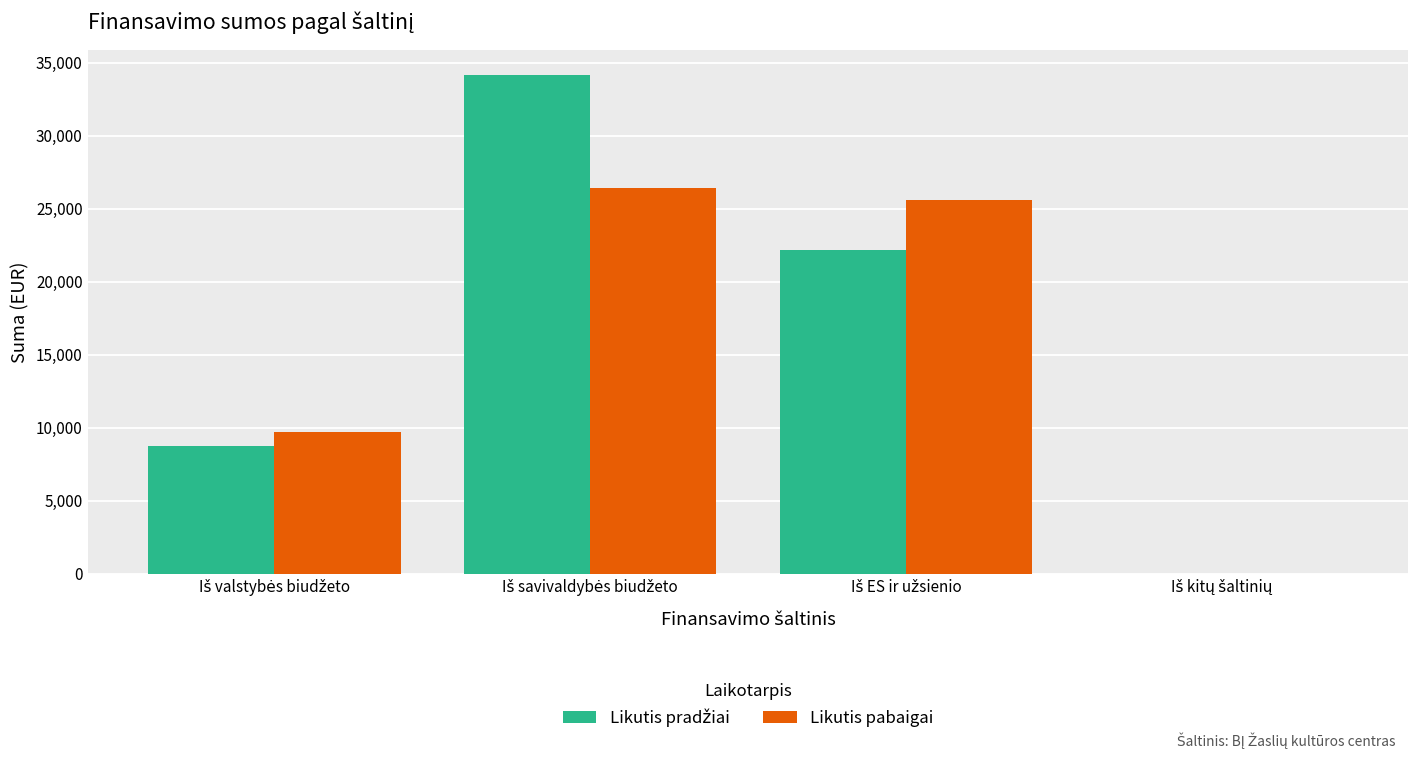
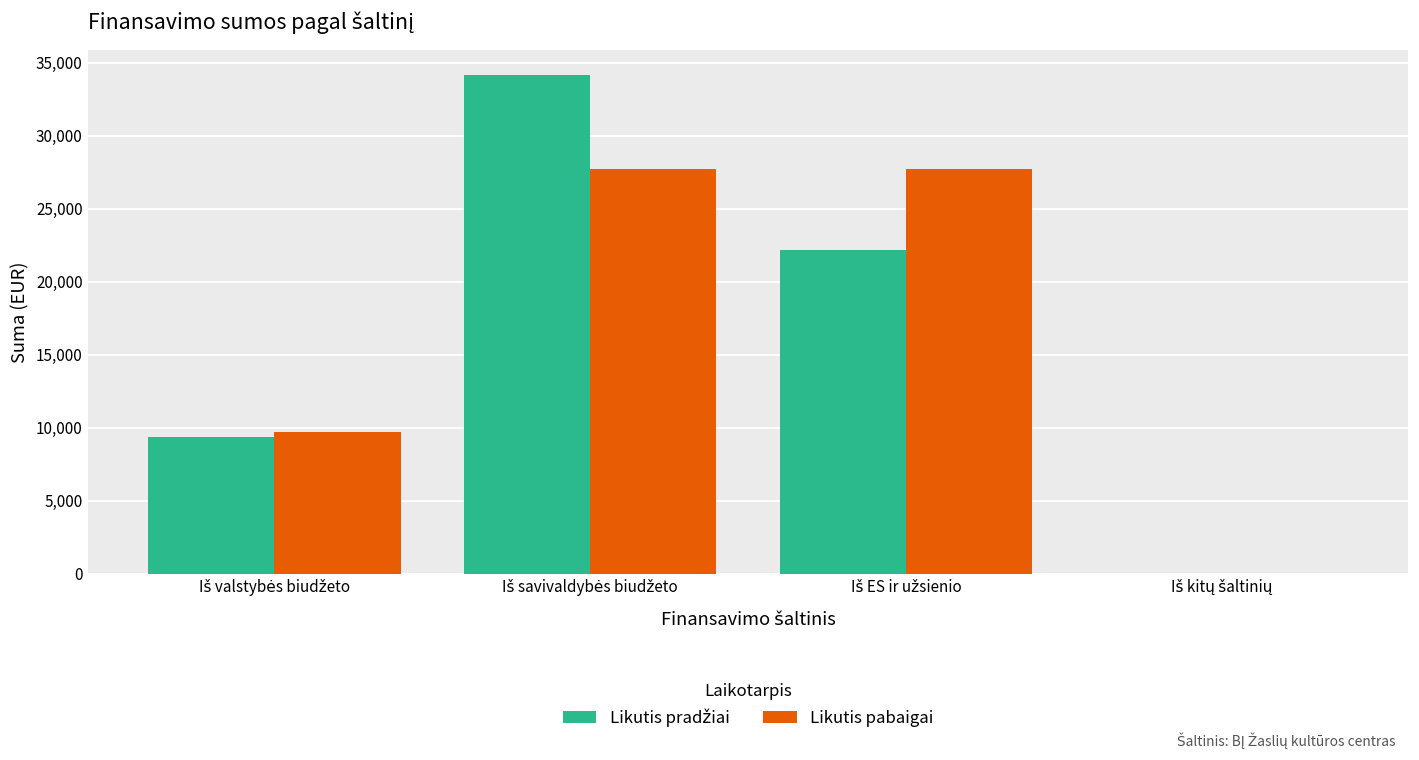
  {
    "Likutis pradžiai": {
-     "Iš valstybės biudžeto": "8,700",
+     "Iš valstybės biudžeto": "9,400",
      "Iš savivaldybės biudžeto": "34,200",
      "Iš ES ir užsienio": "22,200",
      "Iš kitų šaltinių": "0"
    },
    "Likutis pabaigai": {
      "Iš valstybės biudžeto": "9,700",
-     "Iš savivaldybės biudžeto": "26,400",
-     "Iš ES ir užsienio": "25,600",
+     "Iš savivaldybės biudžeto": "27,700",
+     "Iš ES ir užsienio": "27,700",
      "Iš kitų šaltinių": "0"
    }
  }
